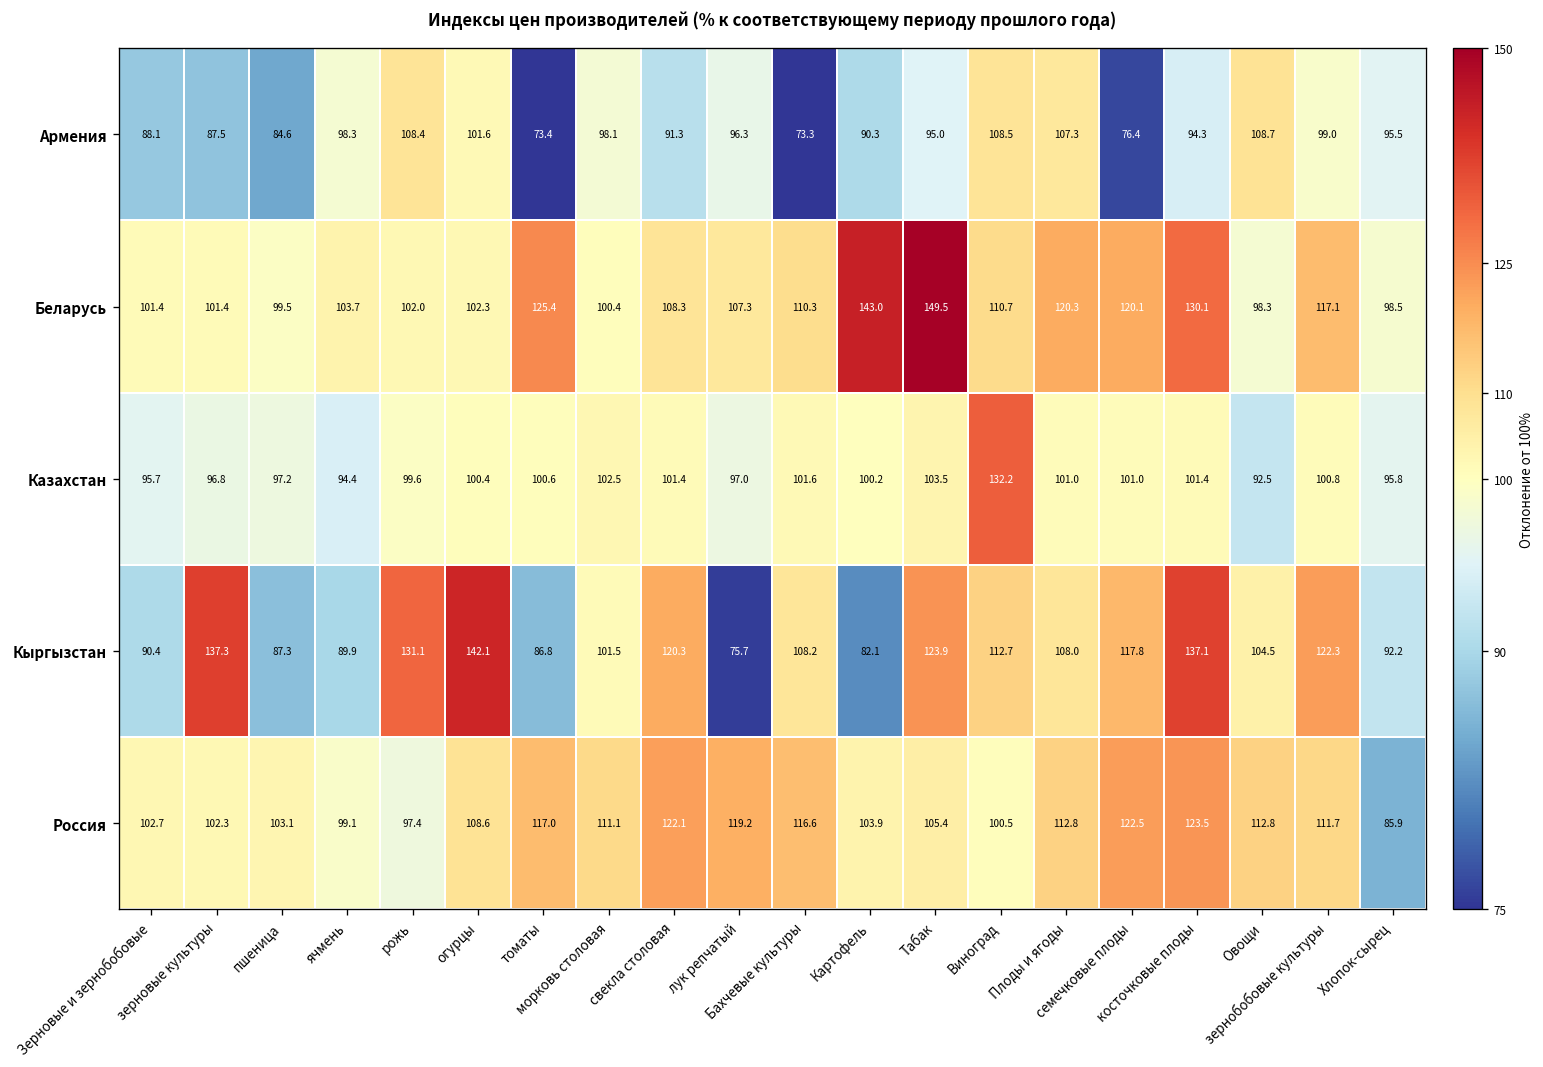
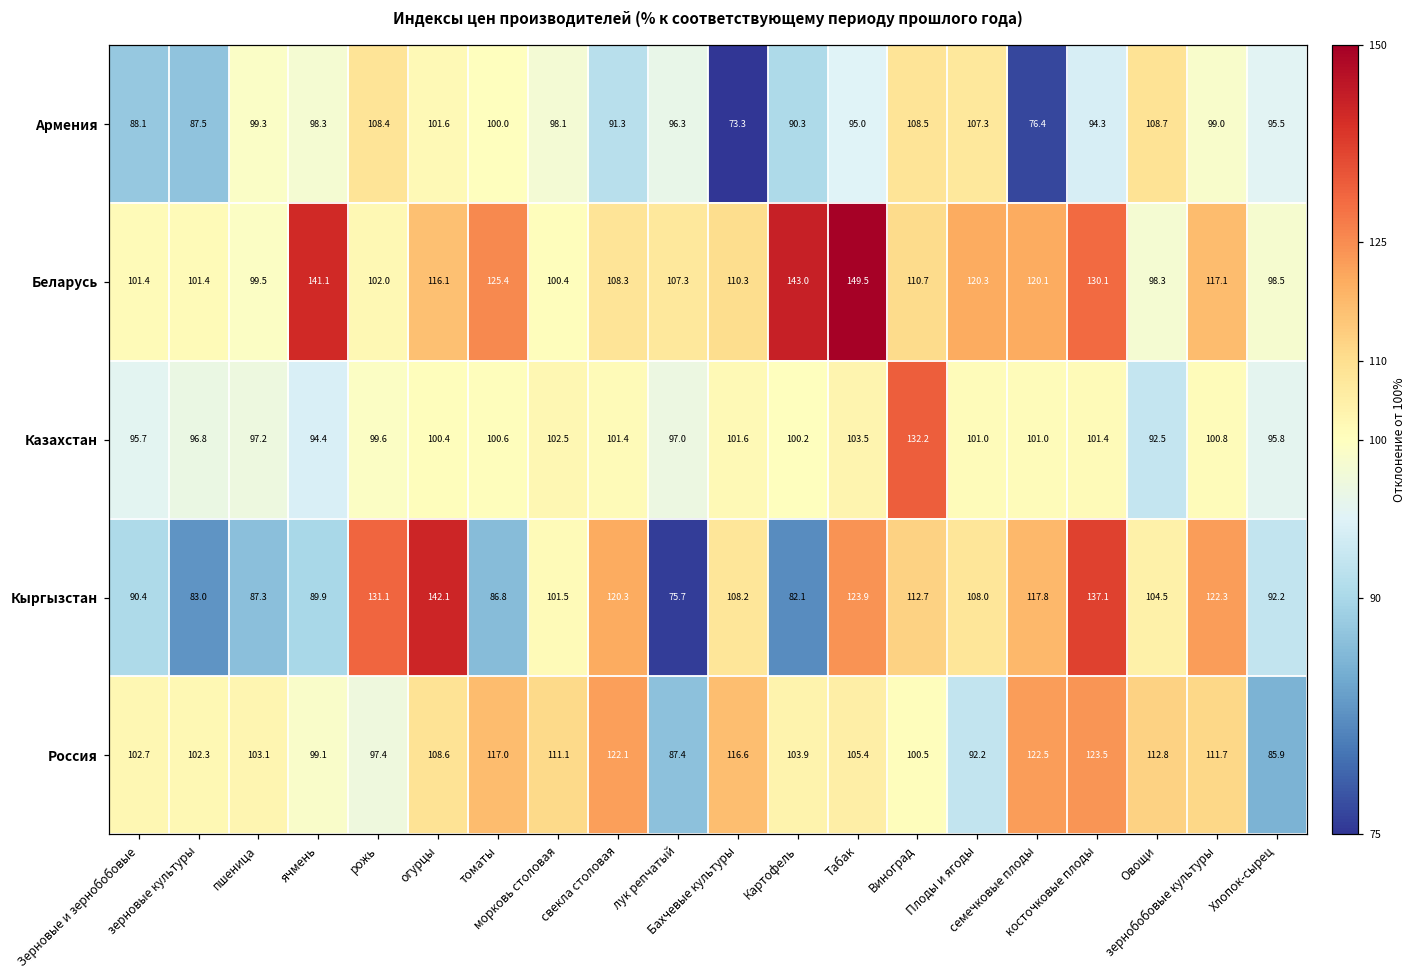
  {
    "Армения": {
      "Зерновые и зернобобовые": 88.1,
      "зерновые культуры": 87.5,
-     "пшеница": 84.6,
+     "пшеница": 99.3,
      "ячмень": 98.3,
      "рожь": 108.4,
      "огурцы": 101.6,
-     "томаты": 73.4,
+     "томаты": 100.0,
      "морковь столовая": 98.1,
      "свекла столовая": 91.3,
      "лук репчатый": 96.3,
      "Бахчевые культуры": 73.3,
      "Картофель": 90.3,
      "Табак": 95.0,
      "Виноград": 108.5,
      "Плоды и ягоды": 107.3,
      "семечковые плоды": 76.4,
      "косточковые плоды": 94.3,
      "Овощи": 108.7,
      "зернобобовые культуры": 99.0,
      "Хлопок-сырец": 95.5
    },
    "Беларусь": {
      "Зерновые и зернобобовые": 101.4,
      "зерновые культуры": 101.4,
      "пшеница": 99.5,
-     "ячмень": 103.7,
+     "ячмень": 141.1,
      "рожь": 102.0,
-     "огурцы": 102.3,
+     "огурцы": 116.1,
      "томаты": 125.4,
      "морковь столовая": 100.4,
      "свекла столовая": 108.3,
      "лук репчатый": 107.3,
      "Бахчевые культуры": 110.3,
      "Картофель": 143.0,
      "Табак": 149.5,
      "Виноград": 110.7,
      "Плоды и ягоды": 120.3,
      "семечковые плоды": 120.1,
      "косточковые плоды": 130.1,
      "Овощи": 98.3,
      "зернобобовые культуры": 117.1,
      "Хлопок-сырец": 98.5
    },
    "Казахстан": {
      "Зерновые и зернобобовые": 95.7,
      "зерновые культуры": 96.8,
      "пшеница": 97.2,
      "ячмень": 94.4,
      "рожь": 99.6,
      "огурцы": 100.4,
      "томаты": 100.6,
      "морковь столовая": 102.5,
      "свекла столовая": 101.4,
      "лук репчатый": 97.0,
      "Бахчевые культуры": 101.6,
      "Картофель": 100.2,
      "Табак": 103.5,
      "Виноград": 132.2,
      "Плоды и ягоды": 101.0,
      "семечковые плоды": 101.0,
      "косточковые плоды": 101.4,
      "Овощи": 92.5,
      "зернобобовые культуры": 100.8,
      "Хлопок-сырец": 95.8
    },
    "Кыргызстан": {
      "Зерновые и зернобобовые": 90.4,
-     "зерновые культуры": 137.3,
+     "зерновые культуры": 83.0,
      "пшеница": 87.3,
      "ячмень": 89.9,
      "рожь": 131.1,
      "огурцы": 142.1,
      "томаты": 86.8,
      "морковь столовая": 101.5,
      "свекла столовая": 120.3,
      "лук репчатый": 75.7,
      "Бахчевые культуры": 108.2,
      "Картофель": 82.1,
      "Табак": 123.9,
      "Виноград": 112.7,
      "Плоды и ягоды": 108.0,
      "семечковые плоды": 117.8,
      "косточковые плоды": 137.1,
      "Овощи": 104.5,
      "зернобобовые культуры": 122.3,
      "Хлопок-сырец": 92.2
    },
    "Россия": {
      "Зерновые и зернобобовые": 102.7,
      "зерновые культуры": 102.3,
      "пшеница": 103.1,
      "ячмень": 99.1,
      "рожь": 97.4,
      "огурцы": 108.6,
      "томаты": 117.0,
      "морковь столовая": 111.1,
      "свекла столовая": 122.1,
-     "лук репчатый": 119.2,
+     "лук репчатый": 87.4,
      "Бахчевые культуры": 116.6,
      "Картофель": 103.9,
      "Табак": 105.4,
      "Виноград": 100.5,
-     "Плоды и ягоды": 112.8,
+     "Плоды и ягоды": 92.2,
      "семечковые плоды": 122.5,
      "косточковые плоды": 123.5,
      "Овощи": 112.8,
      "зернобобовые культуры": 111.7,
      "Хлопок-сырец": 85.9
    }
  }
